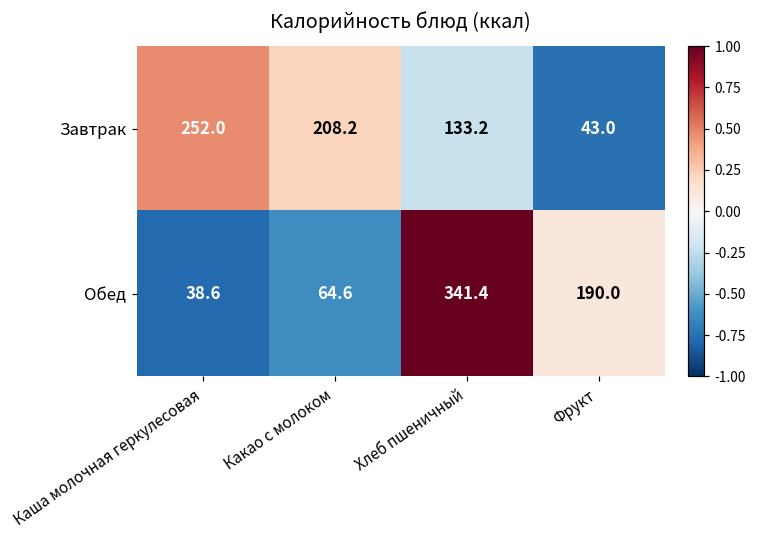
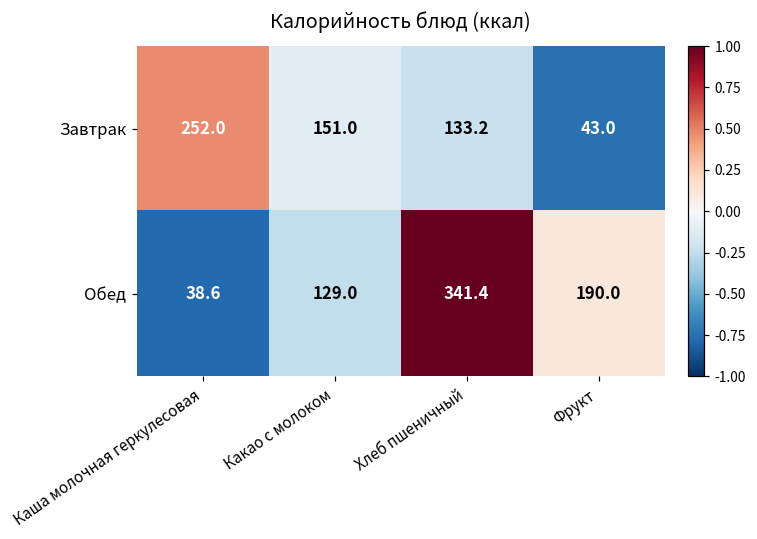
  {
    "Завтрак": {
      "Каша молочная геркулесовая": 252.0,
-     "Какао с молоком": 208.2,
+     "Какао с молоком": 151.0,
      "Хлеб пшеничный": 133.2,
      "Фрукт": 43.0
    },
    "Обед": {
      "Каша молочная геркулесовая": 38.6,
-     "Какао с молоком": 64.6,
+     "Какао с молоком": 129.0,
      "Хлеб пшеничный": 341.4,
      "Фрукт": 190.0
    }
  }
